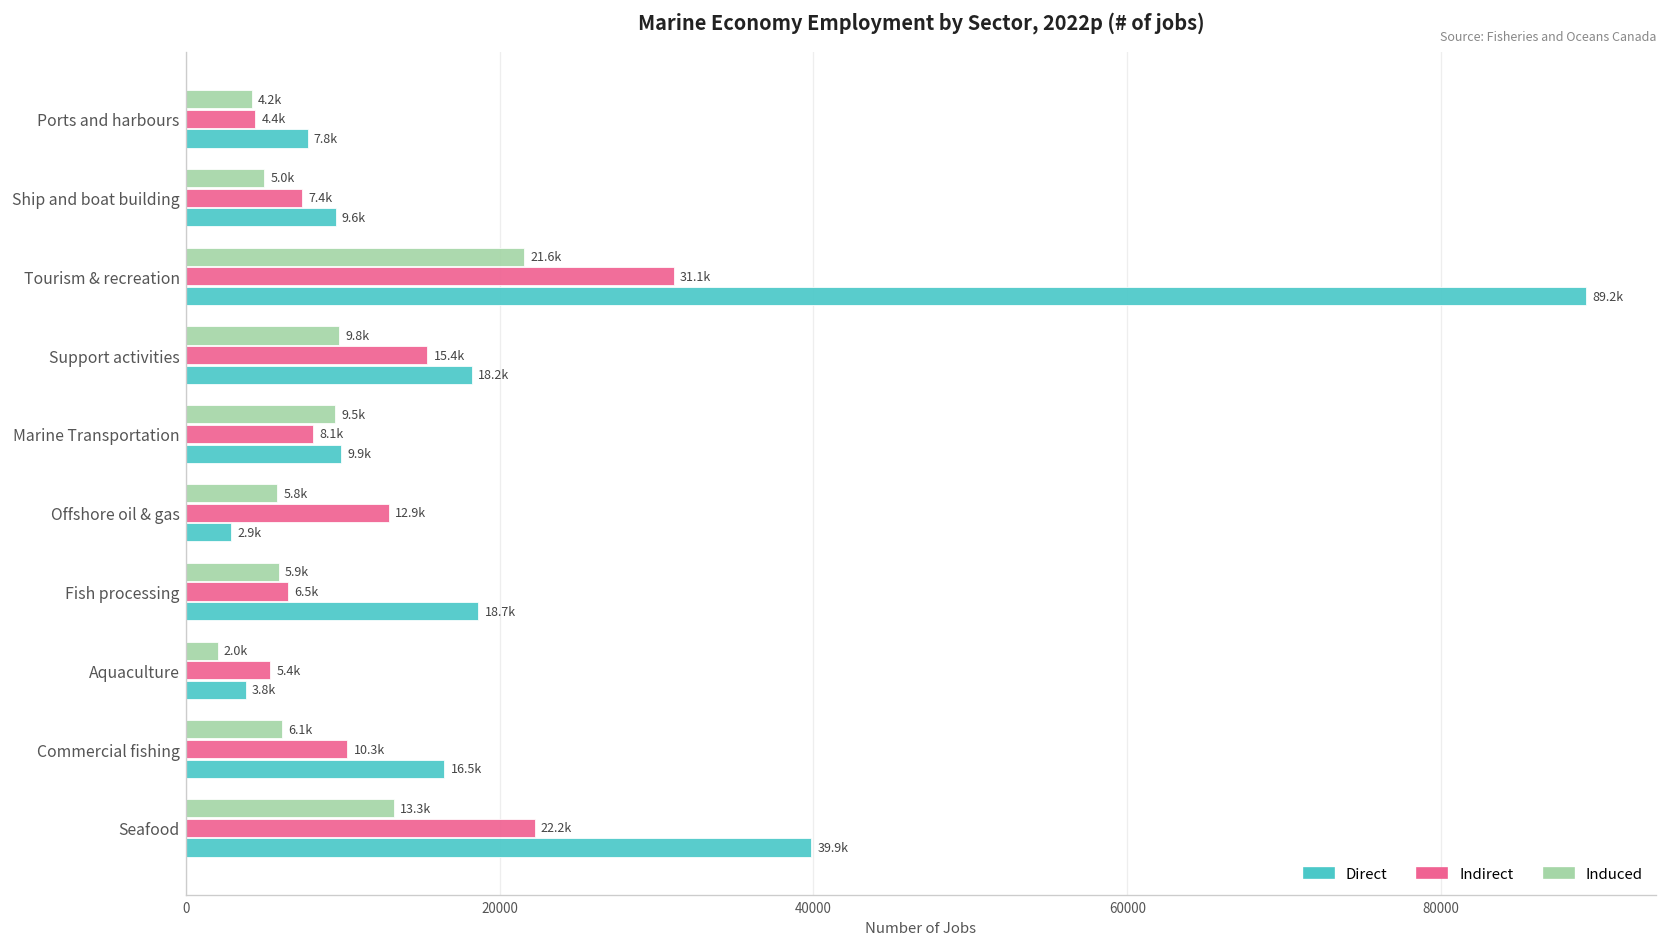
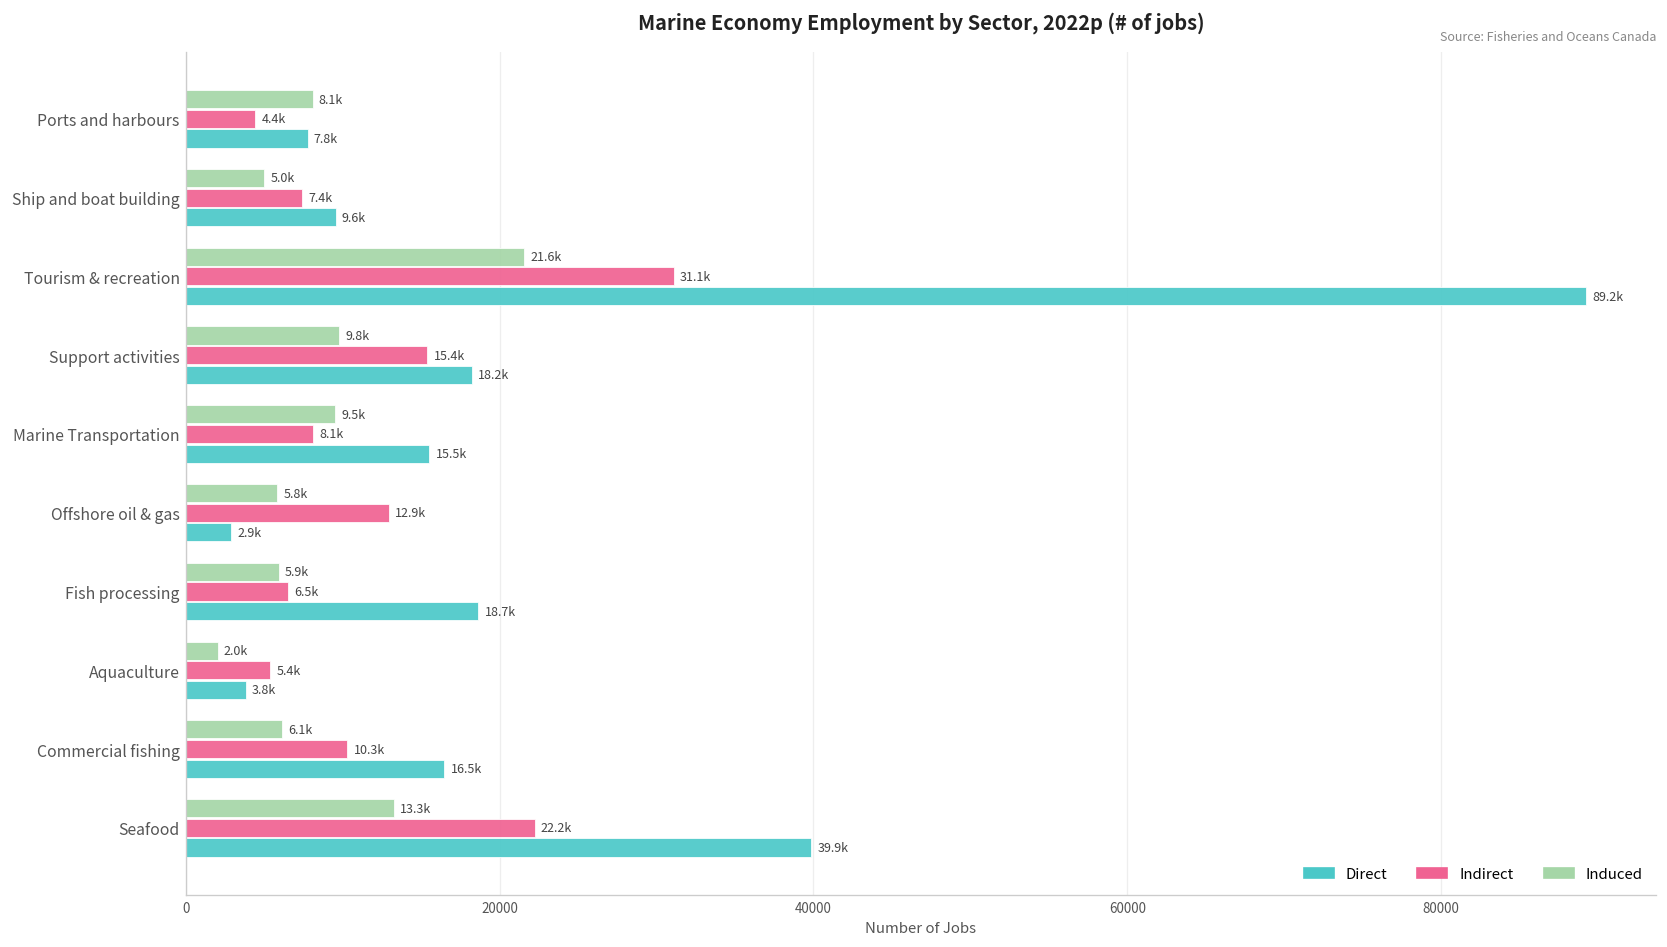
  {
    "Direct": {
      "Ports and harbours": "7.8k",
      "Ship and boat building": "9.6k",
      "Tourism & recreation": "89.2k",
      "Support activities": "18.2k",
-     "Marine Transportation": "9.9k",
+     "Marine Transportation": "15.5k",
      "Offshore oil & gas": "2.9k",
      "Fish processing": "18.7k",
      "Aquaculture": "3.8k",
      "Commercial fishing": "16.5k",
      "Seafood": "39.9k"
    },
    "Indirect": {
      "Ports and harbours": "4.4k",
      "Ship and boat building": "7.4k",
      "Tourism & recreation": "31.1k",
      "Support activities": "15.4k",
      "Marine Transportation": "8.1k",
      "Offshore oil & gas": "12.9k",
      "Fish processing": "6.5k",
      "Aquaculture": "5.4k",
      "Commercial fishing": "10.3k",
      "Seafood": "22.2k"
    },
    "Induced": {
-     "Ports and harbours": "4.2k",
+     "Ports and harbours": "8.1k",
      "Ship and boat building": "5.0k",
      "Tourism & recreation": "21.6k",
      "Support activities": "9.8k",
      "Marine Transportation": "9.5k",
      "Offshore oil & gas": "5.8k",
      "Fish processing": "5.9k",
      "Aquaculture": "2.0k",
      "Commercial fishing": "6.1k",
      "Seafood": "13.3k"
    }
  }
